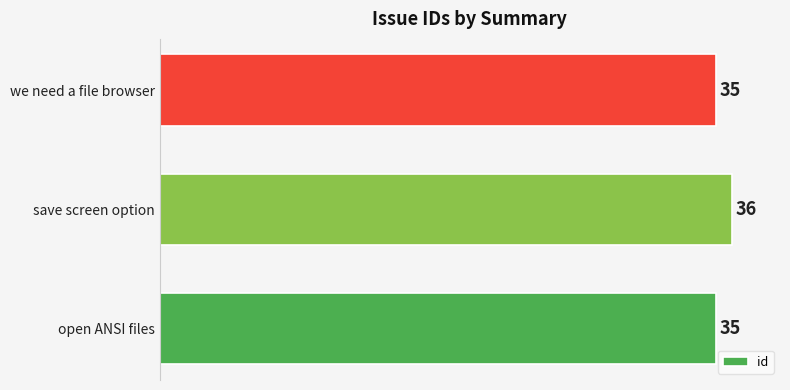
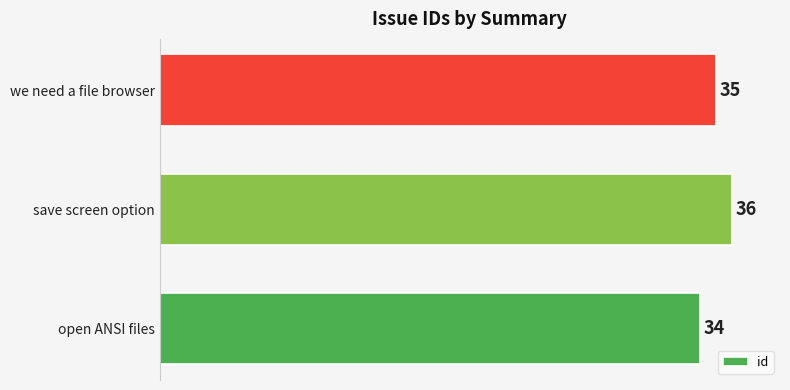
  {
    "we need a file browser": 35,
    "save screen option": 36,
-   "open ANSI files": 35
+   "open ANSI files": 34
  }
